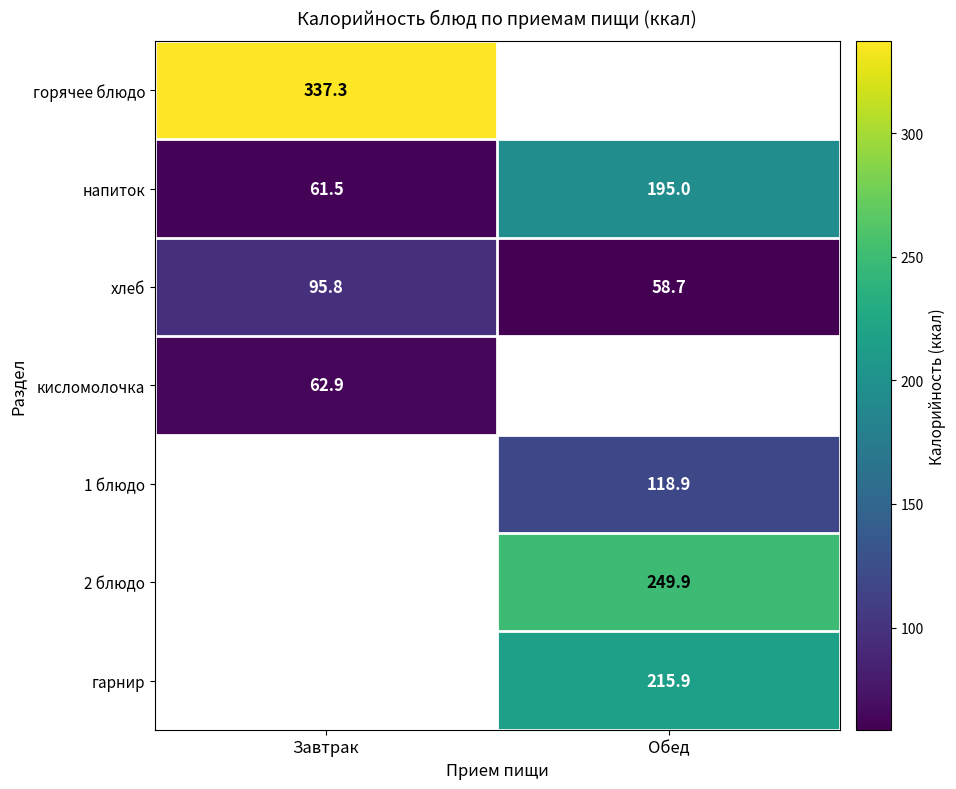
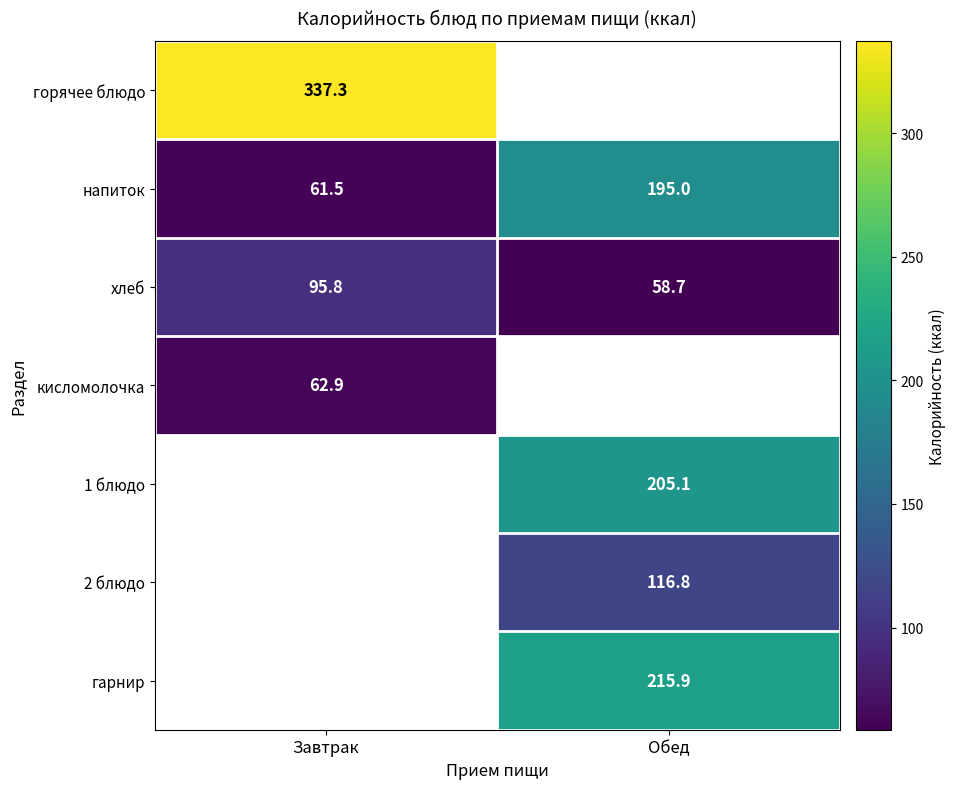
  {
    "горячее блюдо": {
      "Завтрак": 337.3
    },
    "напиток": {
      "Завтрак": 61.5,
      "Обед": 195.0
    },
    "хлеб": {
      "Завтрак": 95.8,
      "Обед": 58.7
    },
    "кисломолочка": {
      "Завтрак": 62.9
    },
    "1 блюдо": {
-     "Обед": 118.9
+     "Обед": 205.1
    },
    "2 блюдо": {
-     "Обед": 249.9
+     "Обед": 116.8
    },
    "гарнир": {
      "Обед": 215.9
    }
  }
